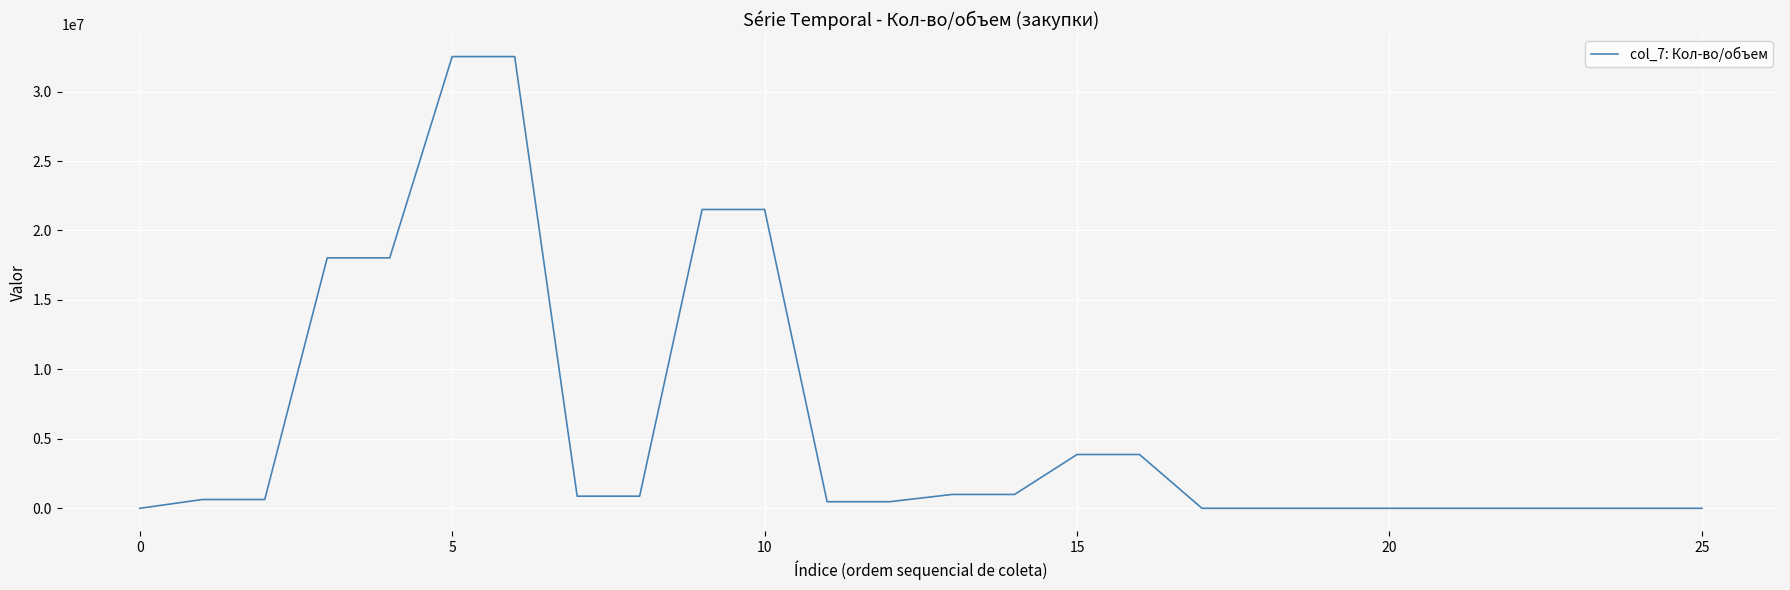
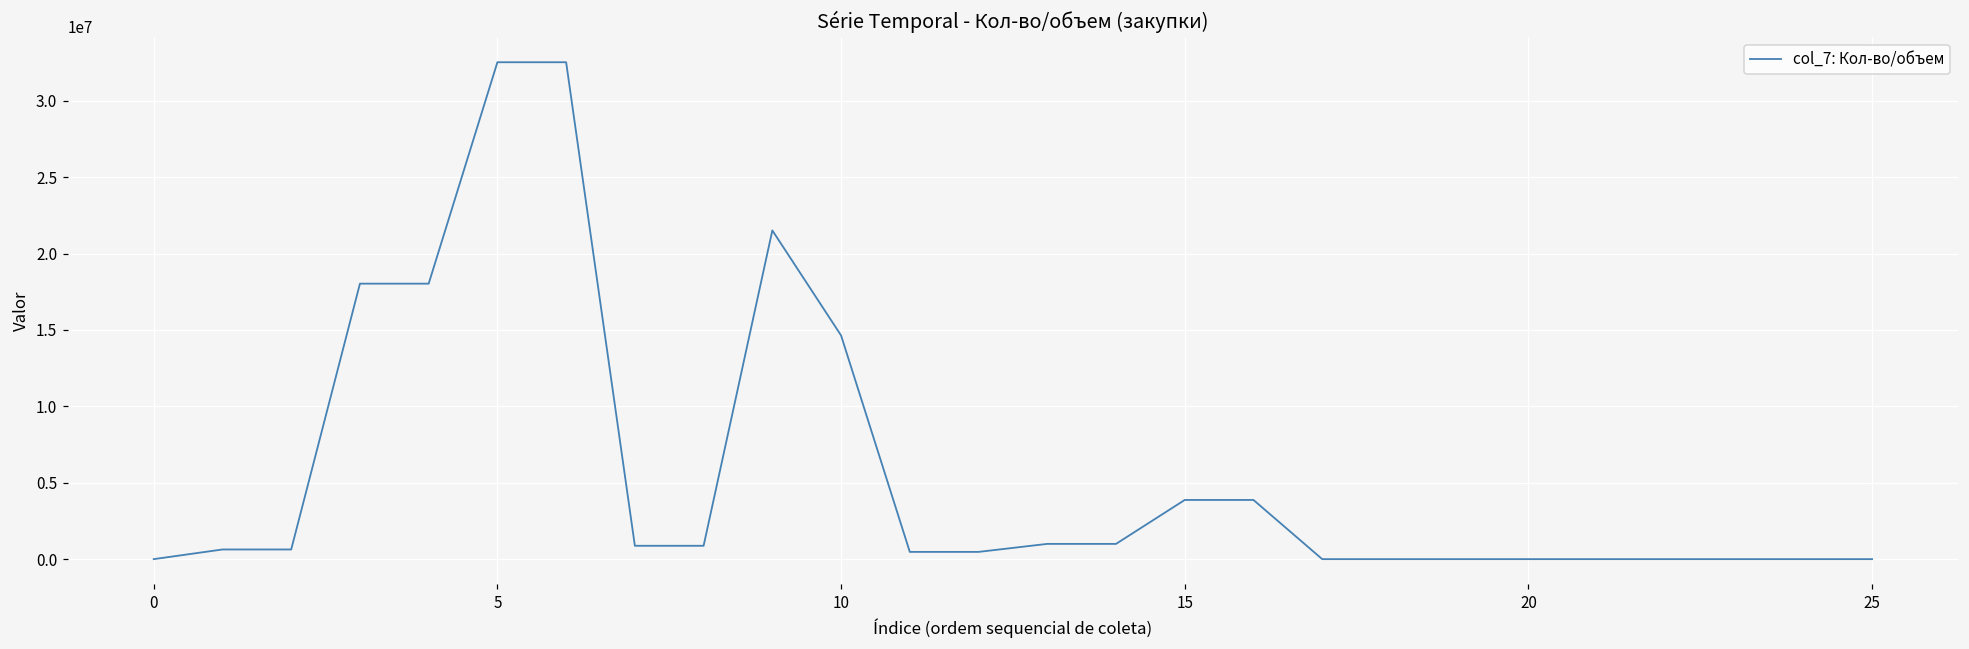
  {
    "0": 0,
    "5": 32500000,
-   "10": 21500000,
+   "10": 14600000,
    "15": 3900000,
    "20": 0,
    "25": 0
  }
